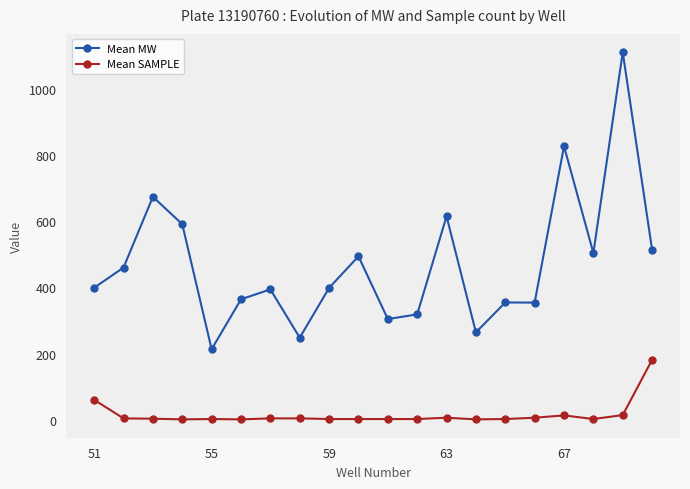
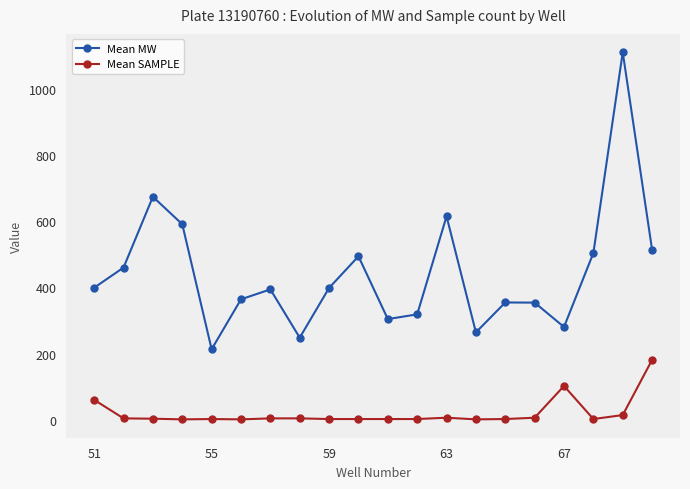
  {
    "Mean MW": {
      "51": 400,
      "55": 210,
      "59": 400,
      "63": 620,
-     "67": 830
+     "67": 280
    },
    "Mean SAMPLE": {
      "51": 60,
      "55": 0,
      "59": 0,
      "63": 10,
-     "67": 10
+     "67": 100
    }
  }
